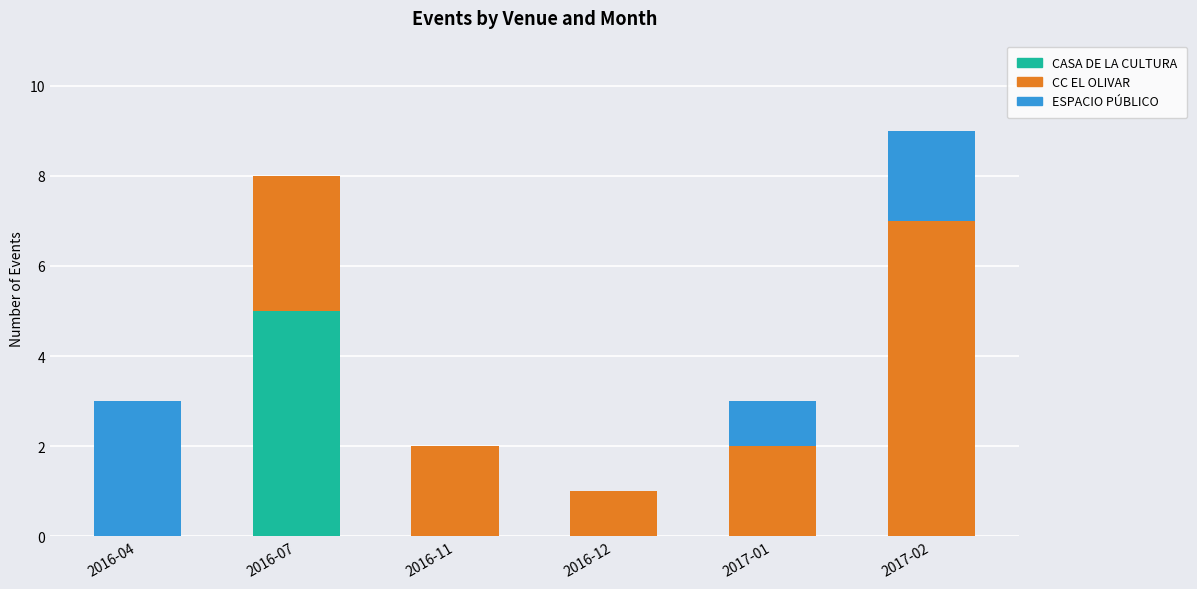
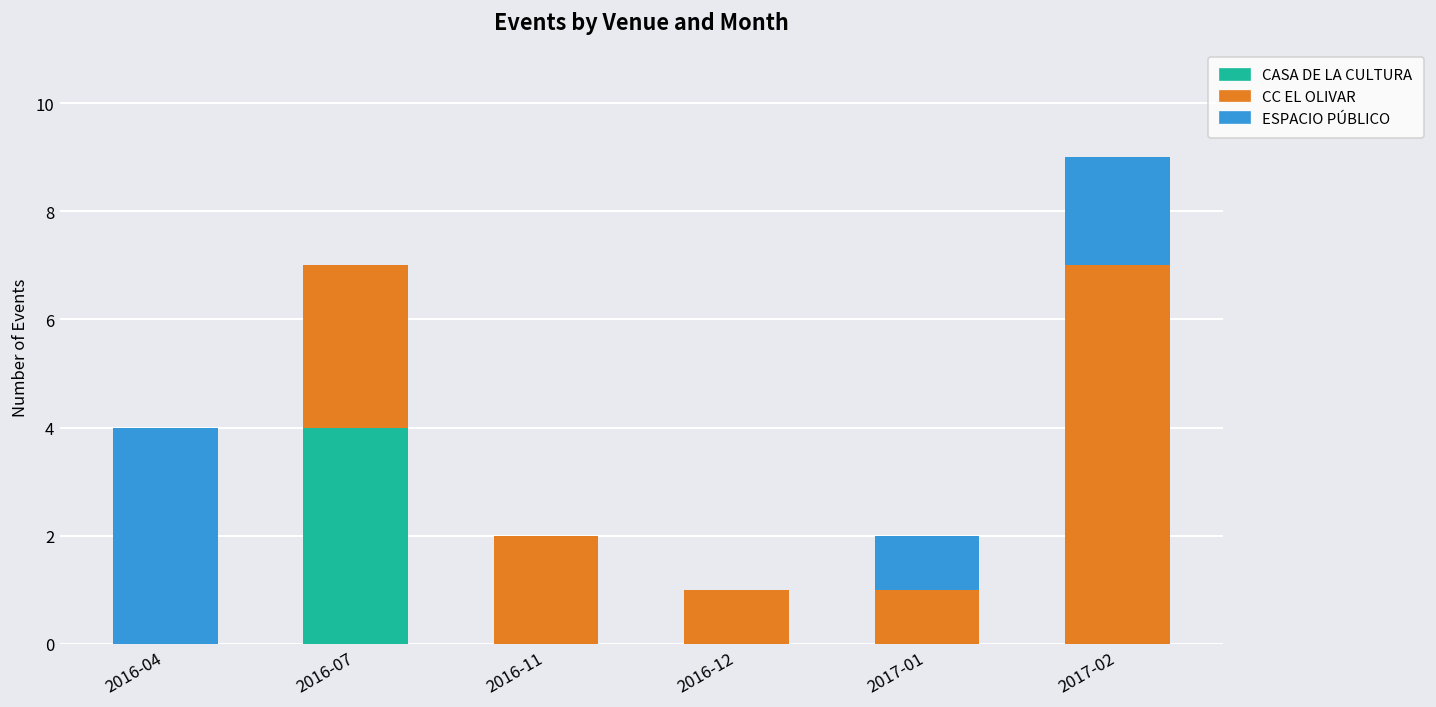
  {
    "CASA DE LA CULTURA": {
      "2016-04": 0,
-     "2016-07": 5,
+     "2016-07": 4,
      "2016-11": 0,
      "2016-12": 0,
      "2017-01": 0,
      "2017-02": 0
    },
    "CC EL OLIVAR": {
-     "2017-01": 2
+     "2017-01": 1
    },
    "ESPACIO PÚBLICO": {
-     "2016-04": 3,
+     "2016-04": 4,
      "2016-07": 0,
      "2016-11": 0,
      "2016-12": 0,
      "2017-01": 1,
      "2017-02": 2
    }
  }
